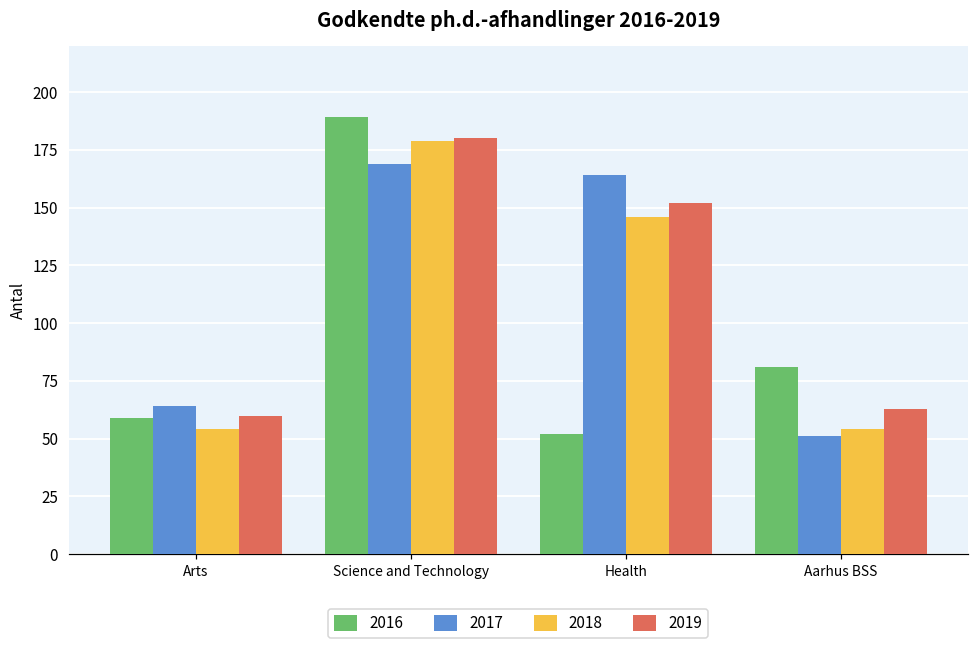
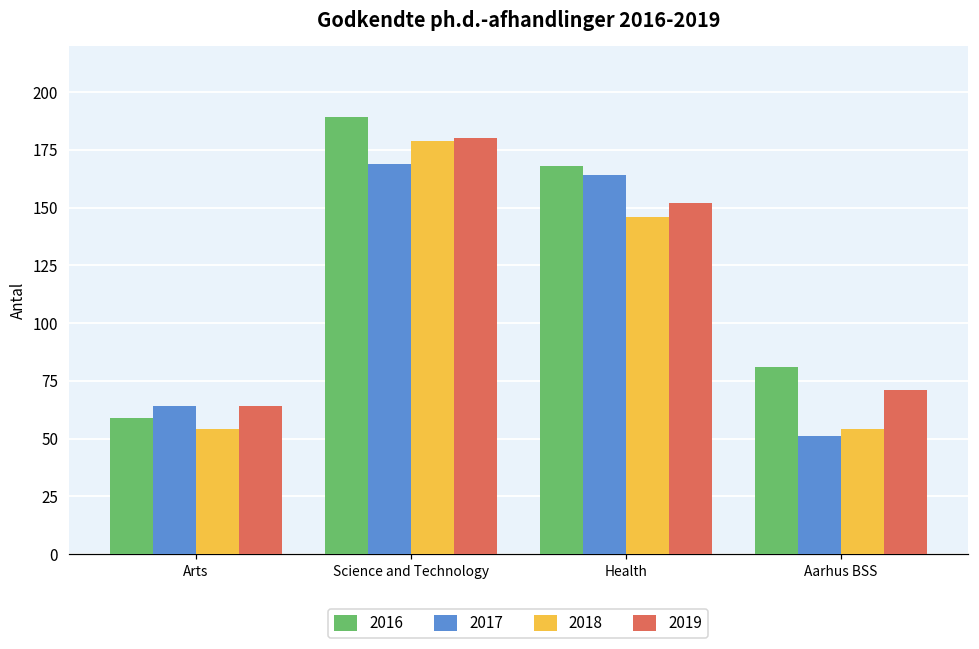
  {
    "2016": {
      "Arts": 59,
      "Science and Technology": 189,
-     "Health": 52,
+     "Health": 168,
      "Aarhus BSS": 81
    },
    "2017": {
      "Arts": 64,
      "Science and Technology": 169,
      "Health": 164,
      "Aarhus BSS": 51
    },
    "2018": {
      "Arts": 54,
      "Science and Technology": 179,
      "Health": 146,
      "Aarhus BSS": 54
    },
    "2019": {
-     "Arts": 60,
+     "Arts": 64,
      "Science and Technology": 180,
      "Health": 152,
-     "Aarhus BSS": 63
+     "Aarhus BSS": 71
    }
  }
